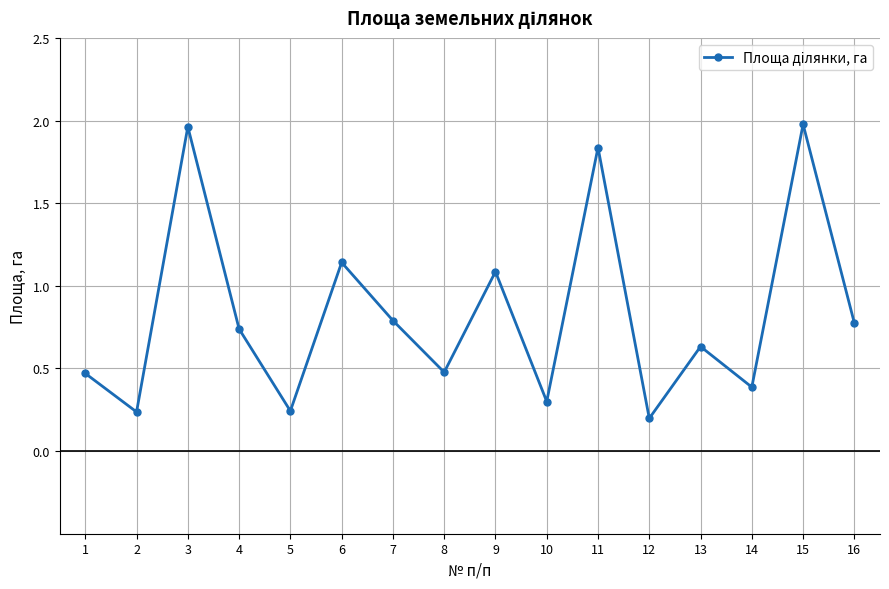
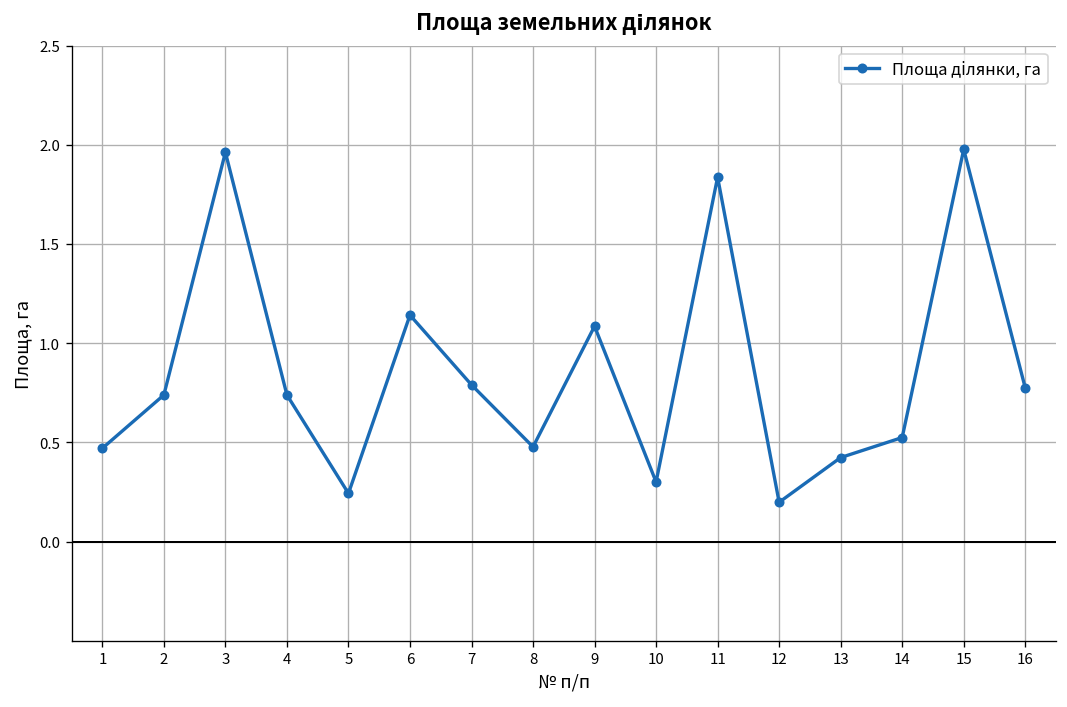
  {
    "1": 0.47,
-   "2": 0.24,
+   "2": 0.74,
    "3": 1.96,
    "4": 0.74,
    "5": 0.24,
    "6": 1.14,
    "7": 0.79,
    "8": 0.48,
    "9": 1.09,
    "10": 0.30,
    "11": 1.84,
    "12": 0.20,
-   "13": 0.63,
-   "14": 0.39,
+   "13": 0.42,
+   "14": 0.52,
    "15": 1.98,
    "16": 0.77
  }
